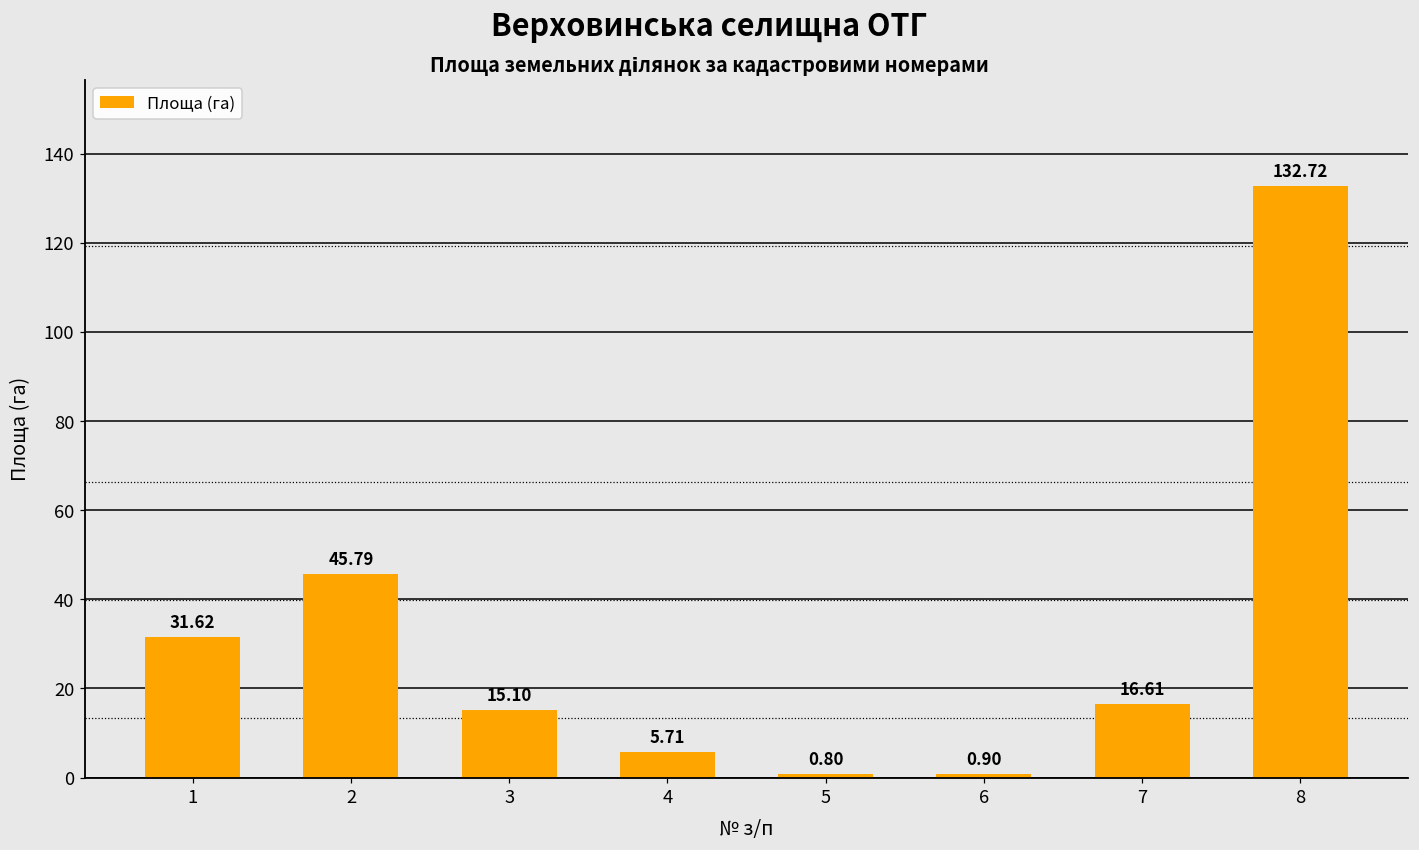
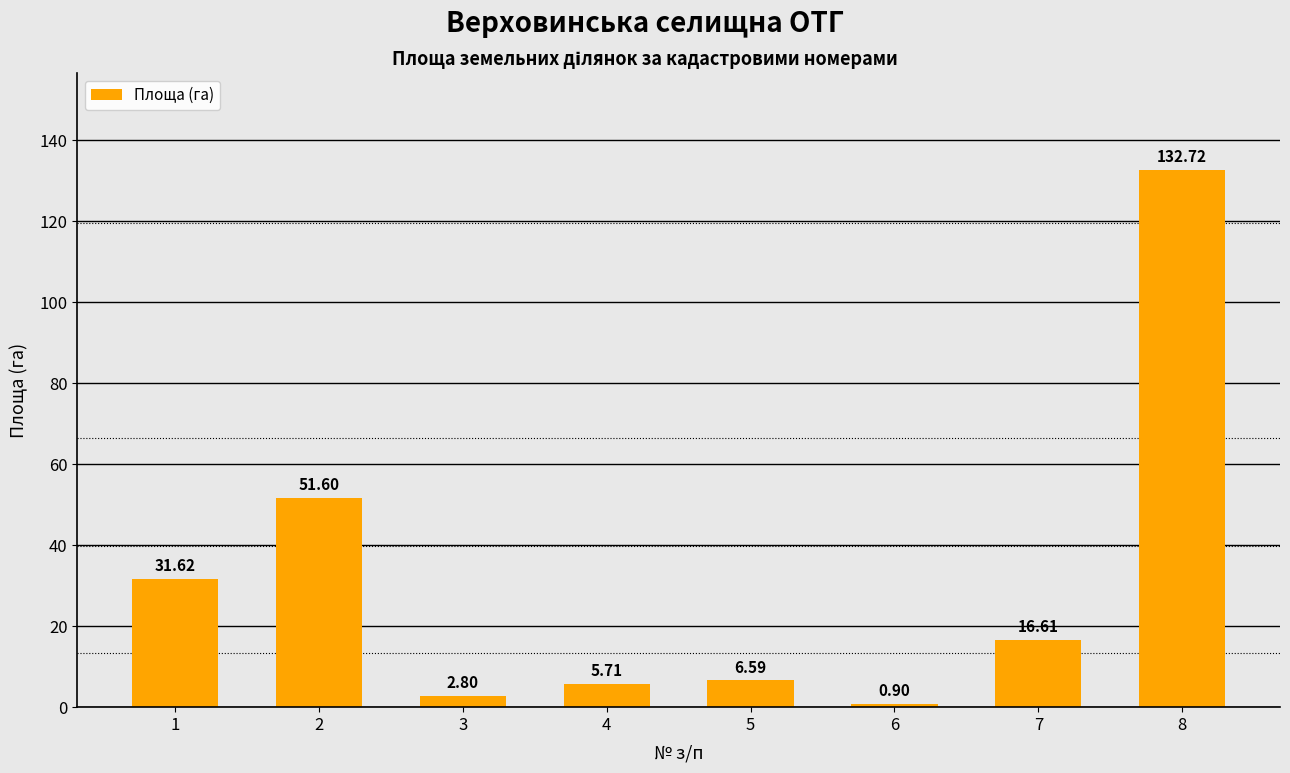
  {
    "1": 31.62,
-   "2": 45.79,
-   "3": 15.10,
+   "2": 51.60,
+   "3": 2.80,
    "4": 5.71,
-   "5": 0.80,
+   "5": 6.59,
    "6": 0.90,
    "7": 16.61,
    "8": 132.72
  }
